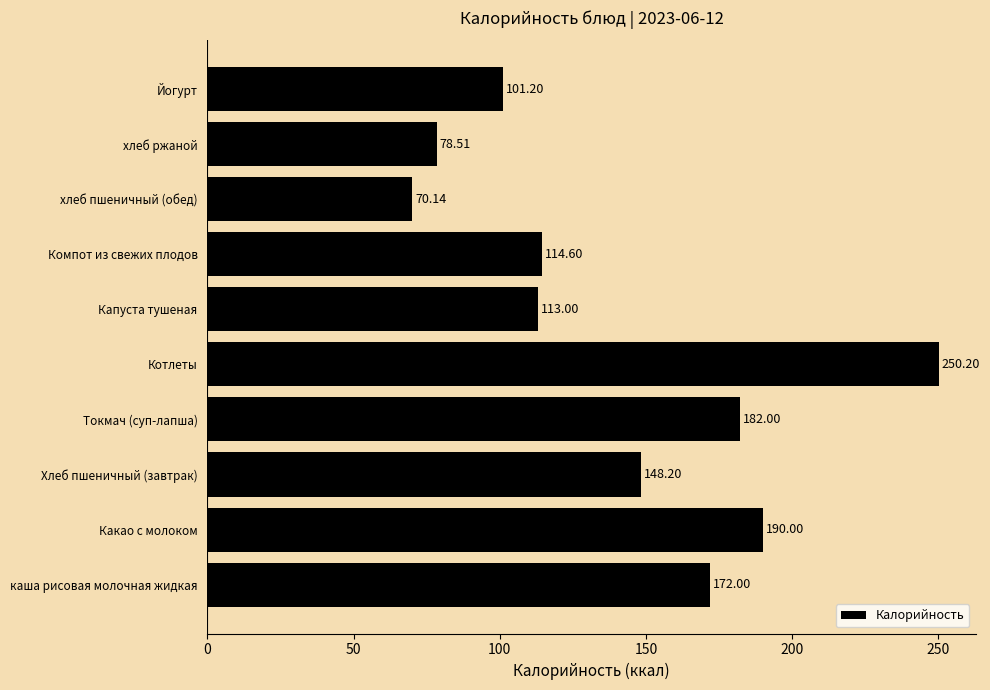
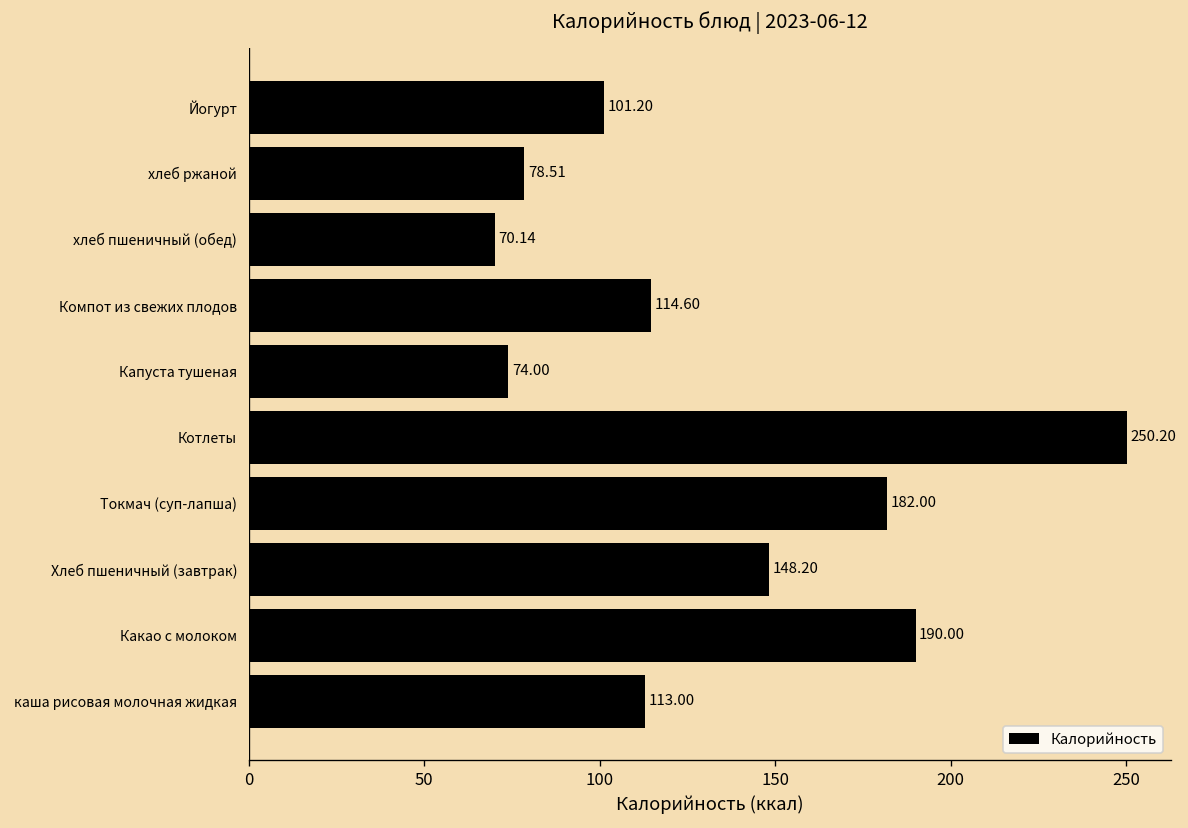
  {
    "Йогурт": 101.20,
    "хлеб ржаной": 78.51,
    "хлеб пшеничный (обед)": 70.14,
    "Компот из свежих плодов": 114.60,
-   "Капуста тушеная": 113.00,
+   "Капуста тушеная": 74.00,
    "Котлеты": 250.20,
    "Токмач (суп-лапша)": 182.00,
    "Хлеб пшеничный (завтрак)": 148.20,
    "Какао с молоком": 190.00,
-   "каша рисовая молочная жидкая": 172.00
+   "каша рисовая молочная жидкая": 113.00
  }
